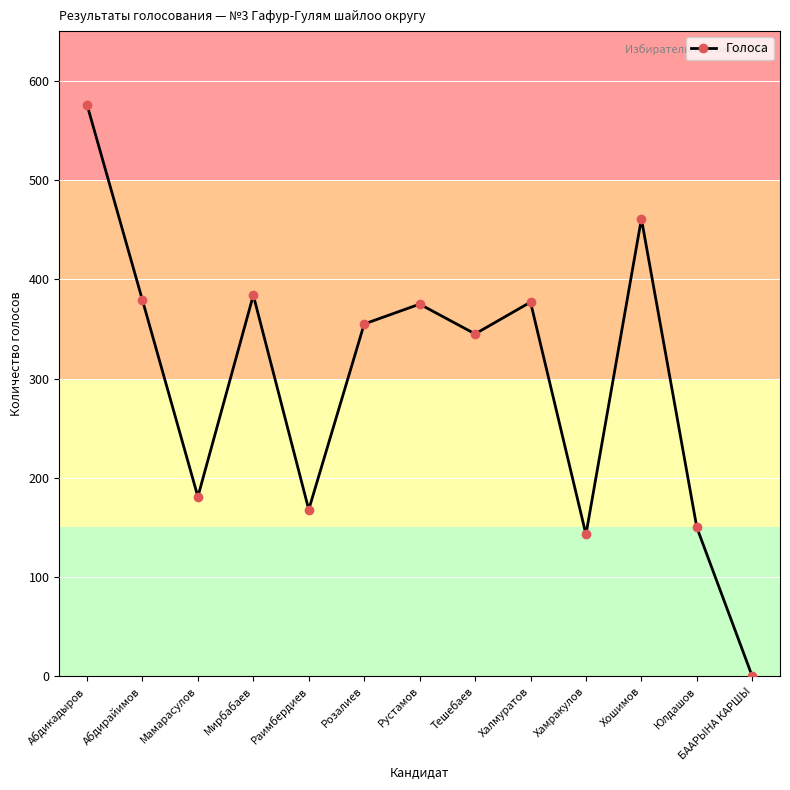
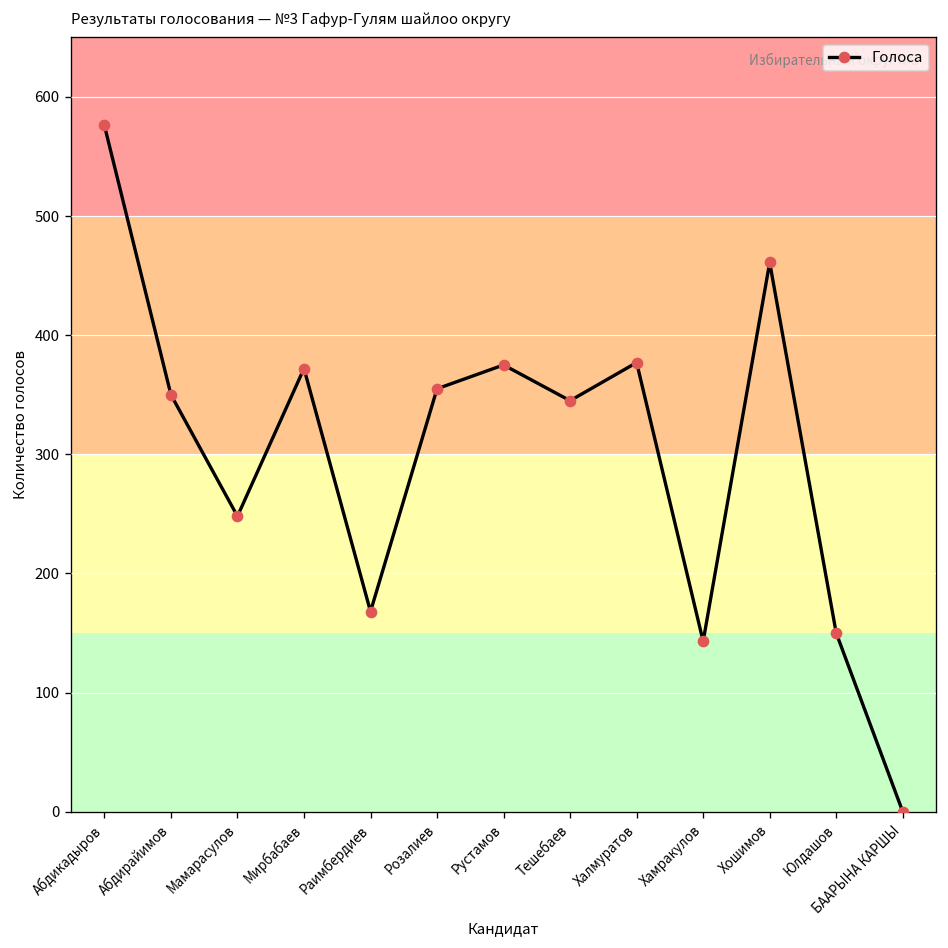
  {
    "Абдикадыров": 580,
-   "Абдирайимов": 380,
-   "Мамарасулов": 180,
-   "Мирбабаев": 380,
+   "Абдирайимов": 350,
+   "Мамарасулов": 250,
+   "Мирбабаев": 370,
    "Раимбердиев": 170,
    "Розалиев": 360,
    "Рустамов": 380,
    "Тешебаев": 350,
    "Халмуратов": 380,
    "Хамракулов": 140,
    "Хошимов": 460,
    "Юлдашов": 150,
    "БААРЫНА КАРШЫ": 0
  }
